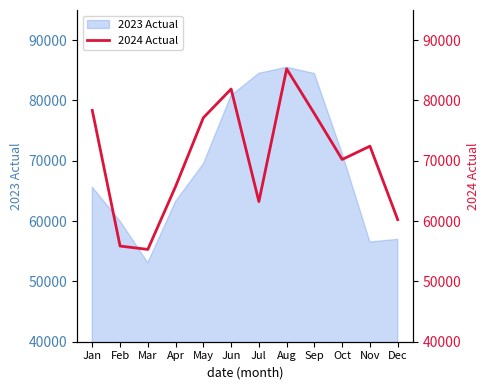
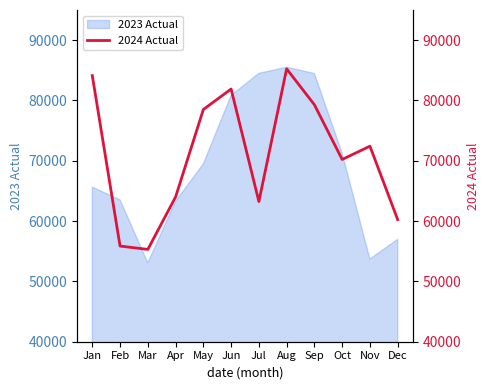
  {
    "2023 Actual": {
      "Jan": 66000,
-     "Feb": 60000,
+     "Feb": 64000,
      "Mar": 53000,
      "Apr": 63000,
      "May": 69000,
      "Jun": 81000,
      "Jul": 85000,
      "Aug": 86000,
      "Sep": 84000,
      "Oct": 71000,
-     "Nov": 57000,
+     "Nov": 54000,
      "Dec": 57000
    },
    "2024 Actual": {
-     "Jan": 78000,
+     "Jan": 84000,
      "Feb": 56000,
      "Mar": 55000,
-     "Apr": 66000,
-     "May": 77000,
+     "Apr": 64000,
+     "May": 79000,
      "Jun": 82000,
      "Jul": 63000,
      "Aug": 85000,
-     "Sep": 78000,
+     "Sep": 79000,
      "Oct": 70000,
      "Nov": 72000,
      "Dec": 60000
    }
  }
